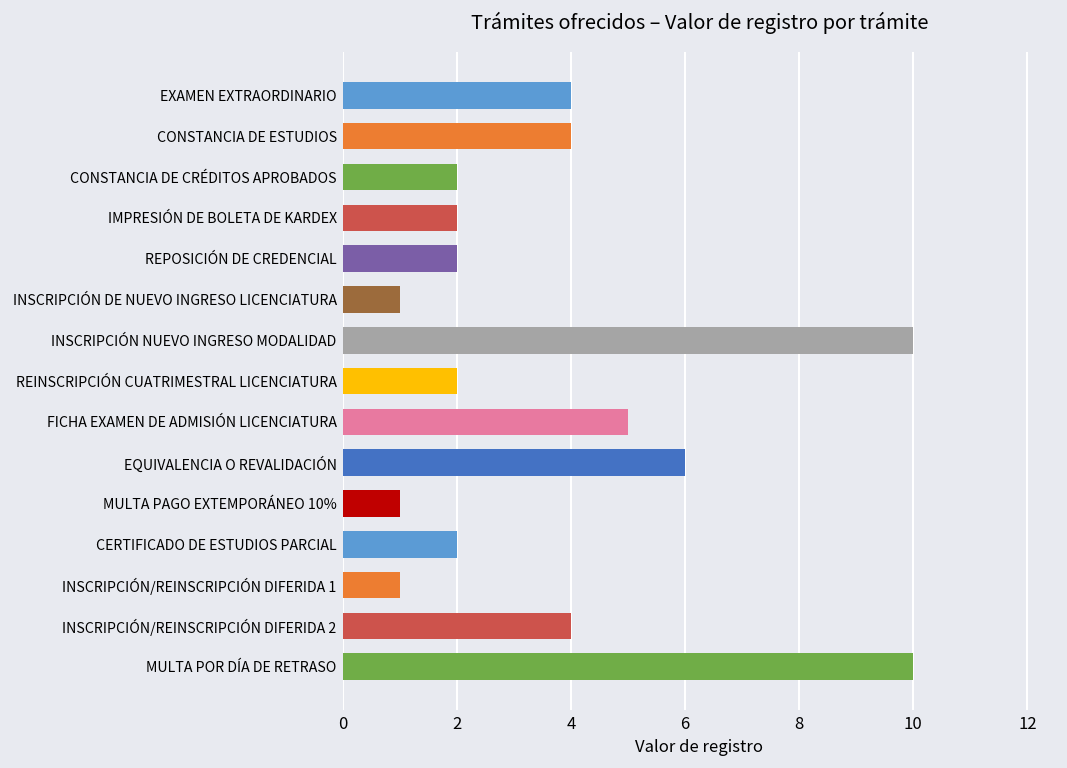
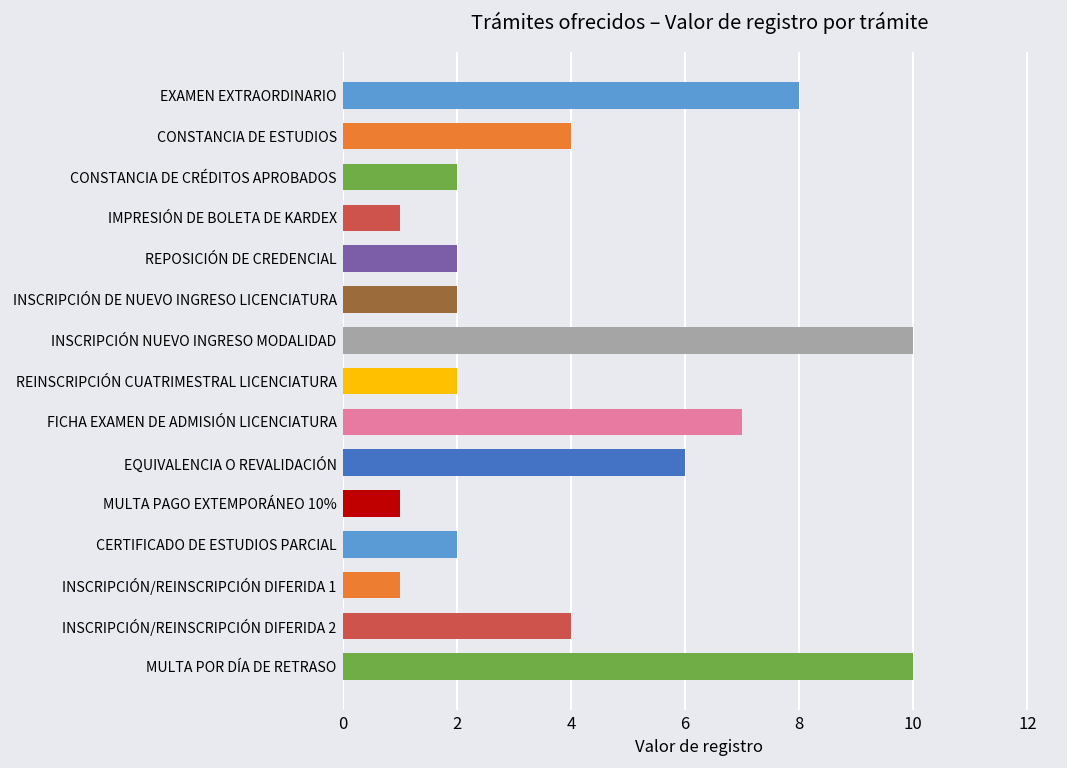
  {
-   "EXAMEN EXTRAORDINARIO": 4,
+   "EXAMEN EXTRAORDINARIO": 8,
    "CONSTANCIA DE ESTUDIOS": 4,
    "CONSTANCIA DE CRÉDITOS APROBADOS": 2,
-   "IMPRESIÓN DE BOLETA DE KARDEX": 2,
+   "IMPRESIÓN DE BOLETA DE KARDEX": 1,
    "REPOSICIÓN DE CREDENCIAL": 2,
-   "INSCRIPCIÓN DE NUEVO INGRESO LICENCIATURA": 1,
+   "INSCRIPCIÓN DE NUEVO INGRESO LICENCIATURA": 2,
    "INSCRIPCIÓN NUEVO INGRESO MODALIDAD": 10,
    "REINSCRIPCIÓN CUATRIMESTRAL LICENCIATURA": 2,
-   "FICHA EXAMEN DE ADMISIÓN LICENCIATURA": 5,
+   "FICHA EXAMEN DE ADMISIÓN LICENCIATURA": 7,
    "EQUIVALENCIA O REVALIDACIÓN": 6,
    "MULTA PAGO EXTEMPORÁNEO 10%": 1,
    "CERTIFICADO DE ESTUDIOS PARCIAL": 2,
    "INSCRIPCIÓN/REINSCRIPCIÓN DIFERIDA 1": 1,
    "INSCRIPCIÓN/REINSCRIPCIÓN DIFERIDA 2": 4,
    "MULTA POR DÍA DE RETRASO": 10
  }
